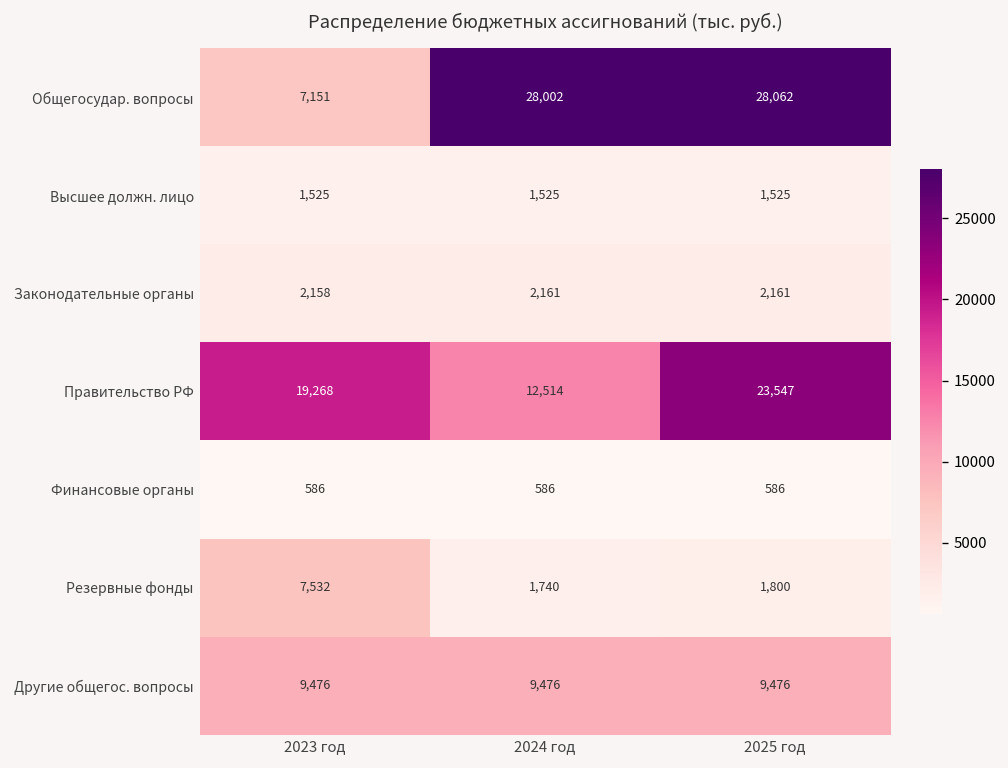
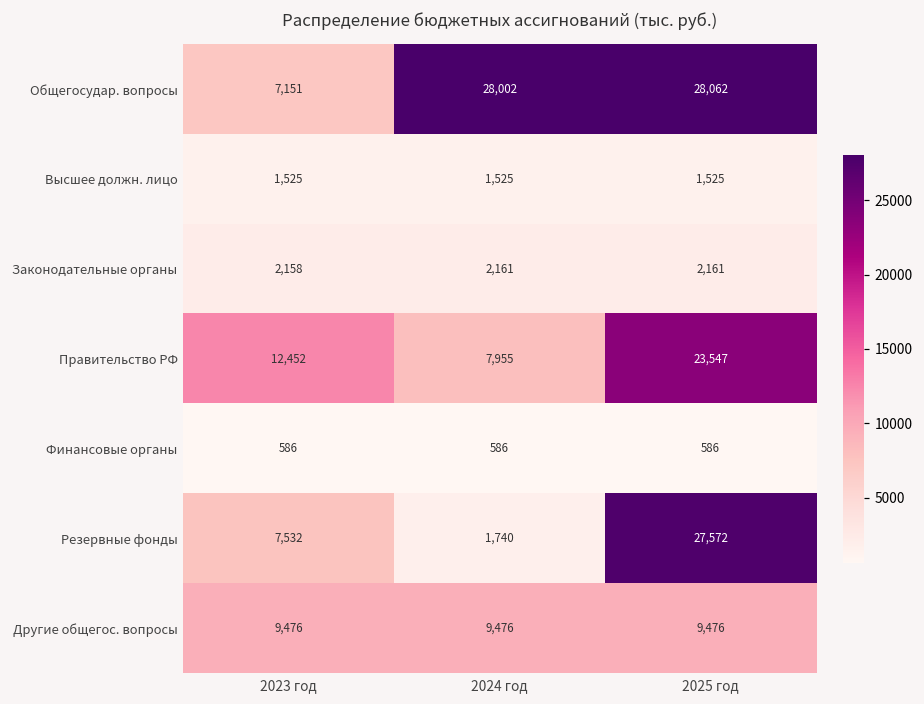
  {
    "Общегосудар. вопросы": {
      "2023 год": "7,151",
      "2024 год": "28,002",
      "2025 год": "28,062"
    },
    "Высшее должн. лицо": {
      "2023 год": "1,525",
      "2024 год": "1,525",
      "2025 год": "1,525"
    },
    "Законодательные органы": {
      "2023 год": "2,158",
      "2024 год": "2,161",
      "2025 год": "2,161"
    },
    "Правительство РФ": {
-     "2023 год": "19,268",
-     "2024 год": "12,514",
+     "2023 год": "12,452",
+     "2024 год": "7,955",
      "2025 год": "23,547"
    },
    "Финансовые органы": {
      "2023 год": "586",
      "2024 год": "586",
      "2025 год": "586"
    },
    "Резервные фонды": {
      "2023 год": "7,532",
      "2024 год": "1,740",
-     "2025 год": "1,800"
+     "2025 год": "27,572"
    },
    "Другие общегос. вопросы": {
      "2023 год": "9,476",
      "2024 год": "9,476",
      "2025 год": "9,476"
    }
  }
